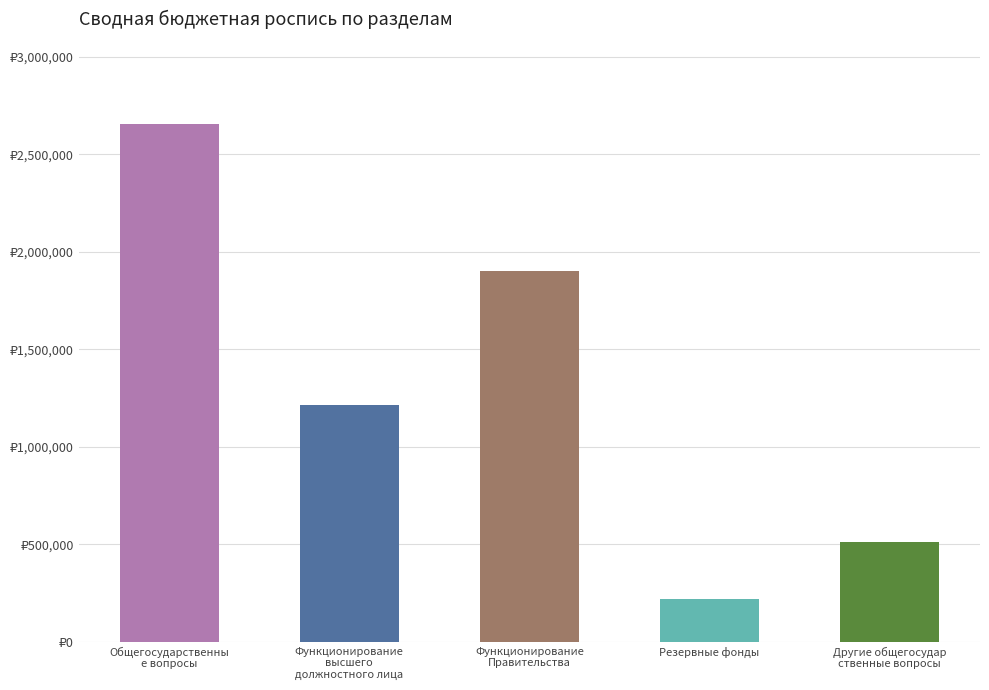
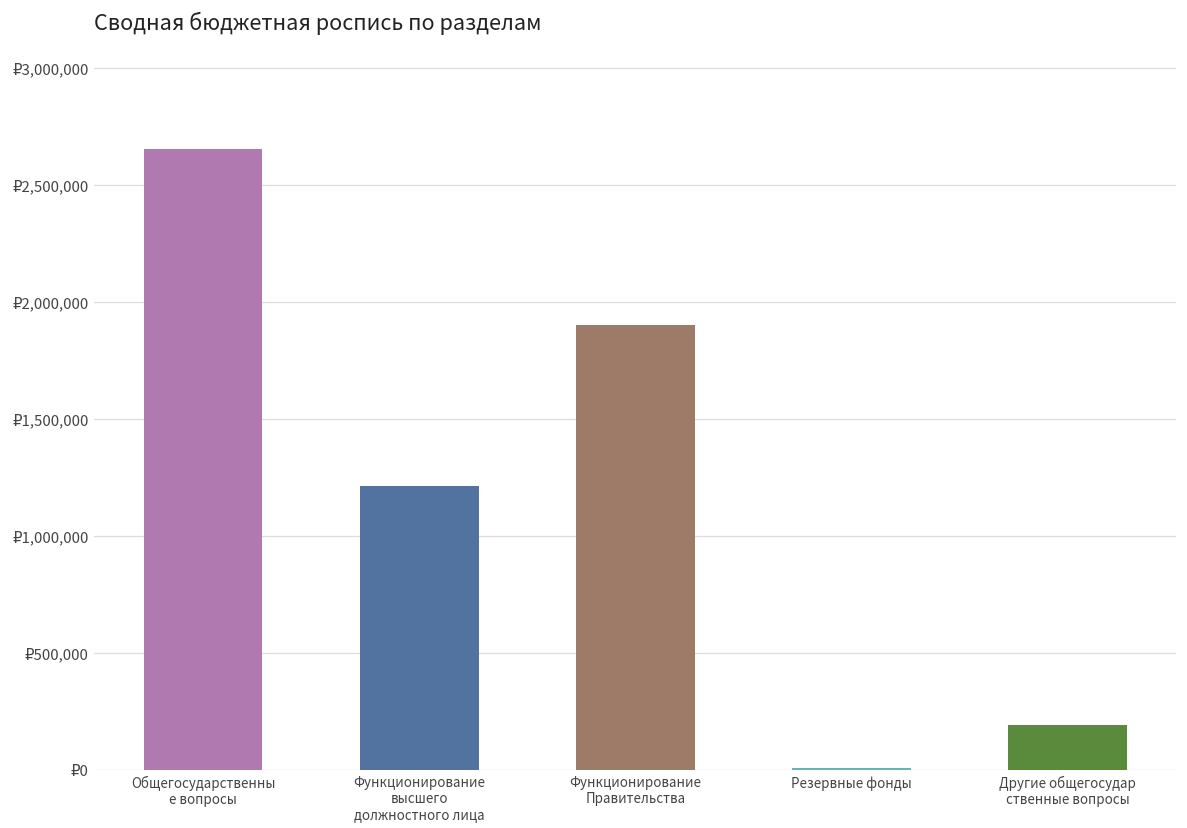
  {
    "Общегосударственны е вопросы": "₽2,660,000",
    "Функционирование высшего должностного лица": "₽1,210,000",
    "Функционирование Правительства": "₽1,900,000",
-   "Резервные фонды": "₽220,000",
-   "Другие общегосудар ственные вопросы": "₽510,000"
+   "Резервные фонды": "₽10,000",
+   "Другие общегосудар ственные вопросы": "₽190,000"
  }
